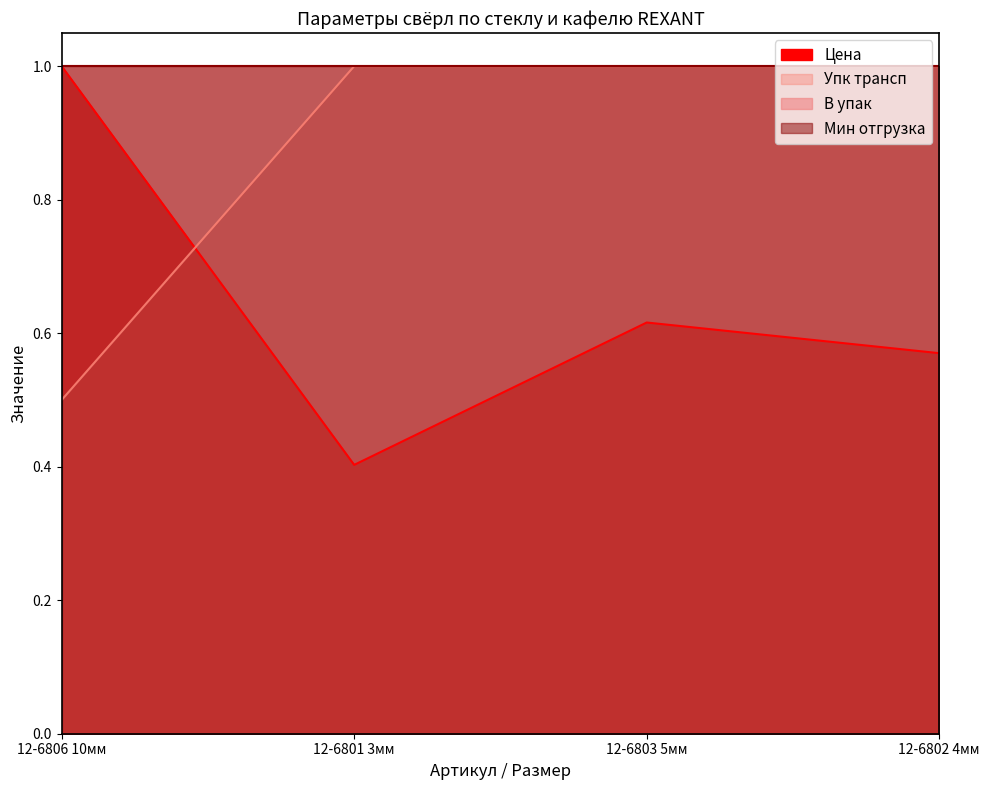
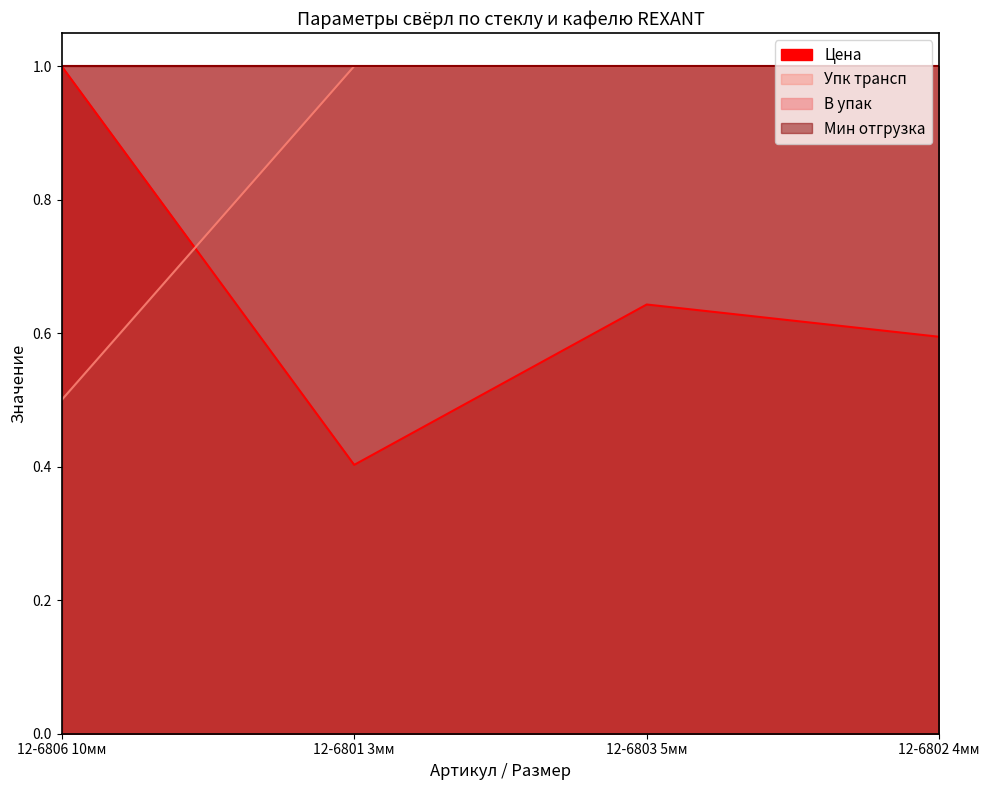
  {
    "Цена": {
      "12-6801 3мм": 0.40,
-     "12-6803 5мм": 0.62,
-     "12-6802 4мм": 0.57
+     "12-6803 5мм": 0.64,
+     "12-6802 4мм": 0.59
    },
    "Упк трансп": {
      "12-6806 10мм": 0.50
    }
  }
